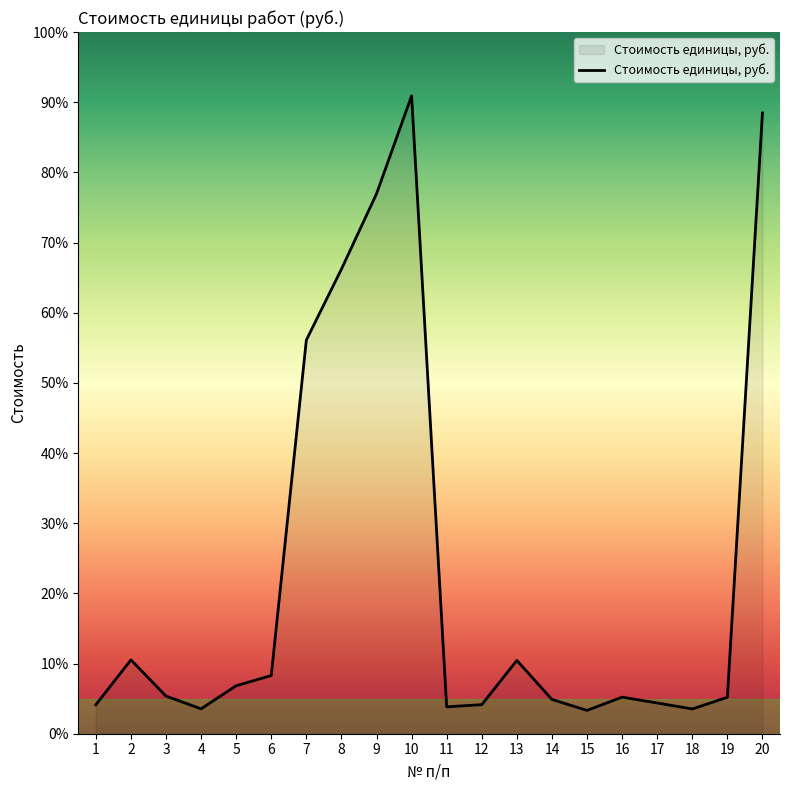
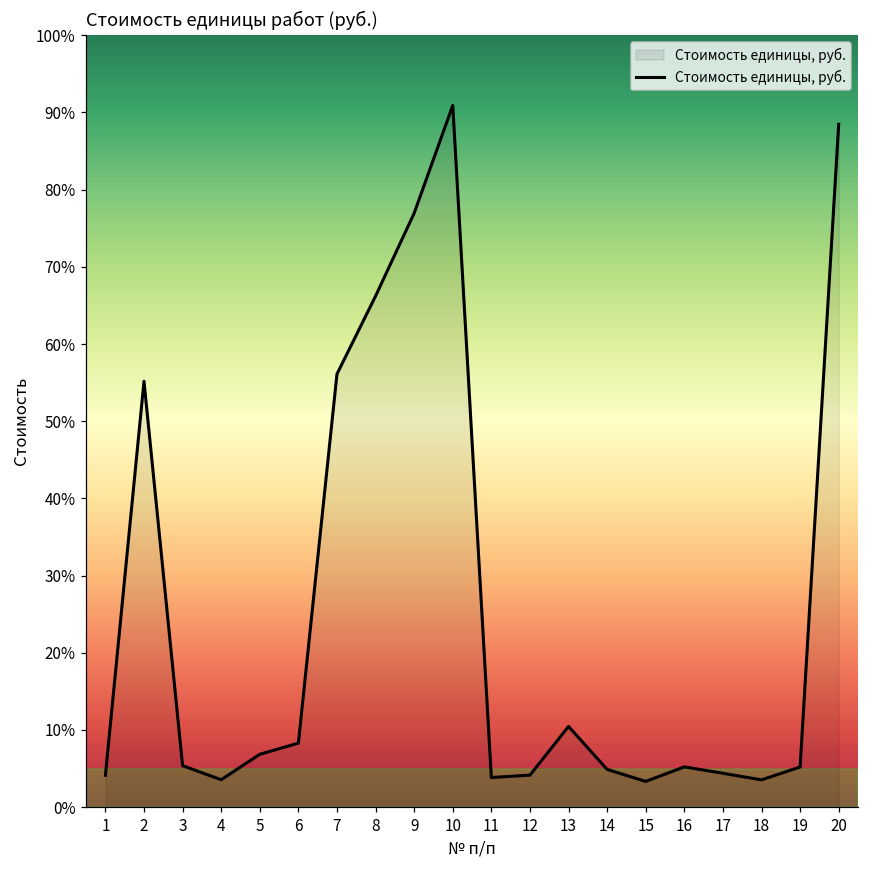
  {
    "1": "4%",
-   "2": "11%",
+   "2": "55%",
    "3": "5%",
    "4": "4%",
    "5": "7%",
    "6": "8%",
    "7": "56%",
    "8": "66%",
    "9": "77%",
    "10": "91%",
    "11": "4%",
    "12": "4%",
    "13": "10%",
    "14": "5%",
    "15": "3%",
    "16": "5%",
    "17": "4%",
    "18": "4%",
    "19": "5%",
    "20": "88%"
  }
